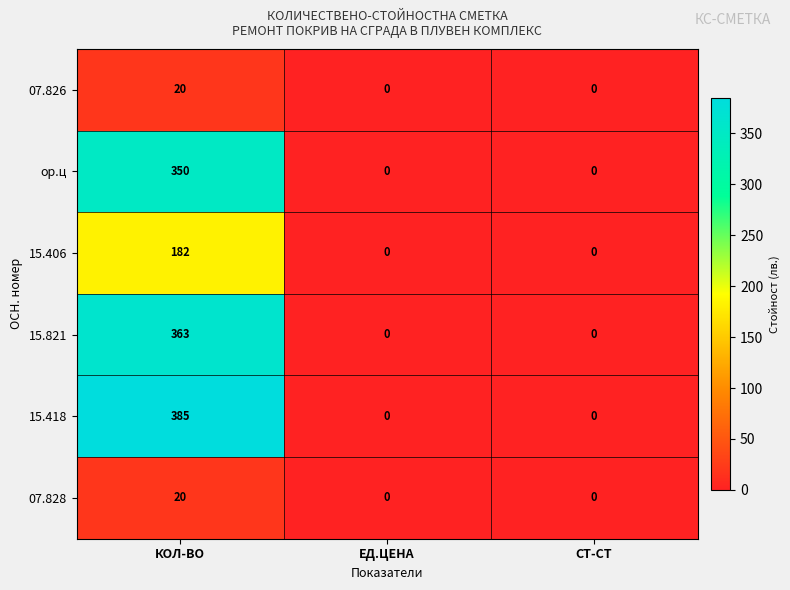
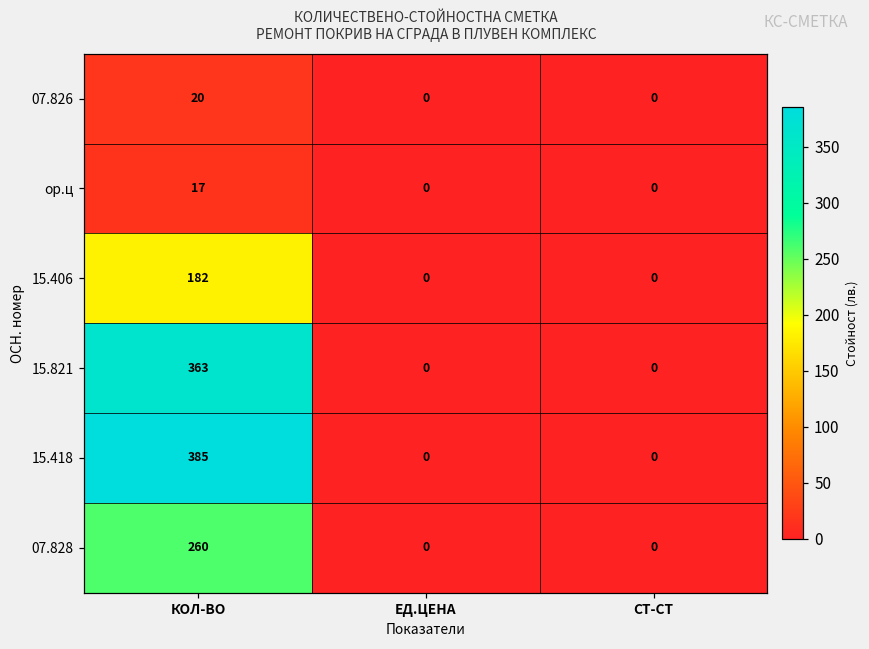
  {
    "07.826": {
      "КОЛ-ВО": 20,
      "ЕД.ЦЕНА": 0,
      "СТ-СТ": 0
    },
    "ор.ц": {
-     "КОЛ-ВО": 350,
+     "КОЛ-ВО": 17,
      "ЕД.ЦЕНА": 0,
      "СТ-СТ": 0
    },
    "15.406": {
      "КОЛ-ВО": 182,
      "ЕД.ЦЕНА": 0,
      "СТ-СТ": 0
    },
    "15.821": {
      "КОЛ-ВО": 363,
      "ЕД.ЦЕНА": 0,
      "СТ-СТ": 0
    },
    "15.418": {
      "КОЛ-ВО": 385,
      "ЕД.ЦЕНА": 0,
      "СТ-СТ": 0
    },
    "07.828": {
-     "КОЛ-ВО": 20,
+     "КОЛ-ВО": 260,
      "ЕД.ЦЕНА": 0,
      "СТ-СТ": 0
    }
  }
